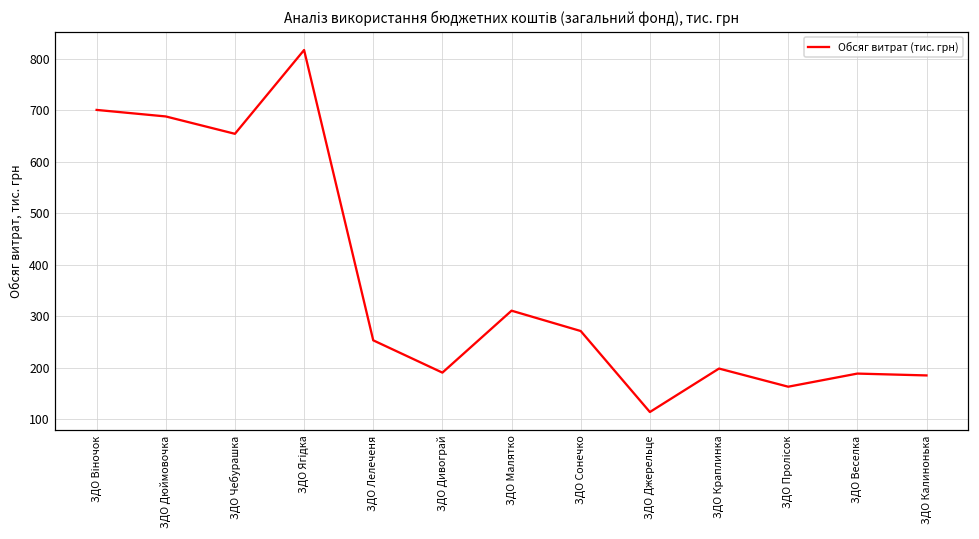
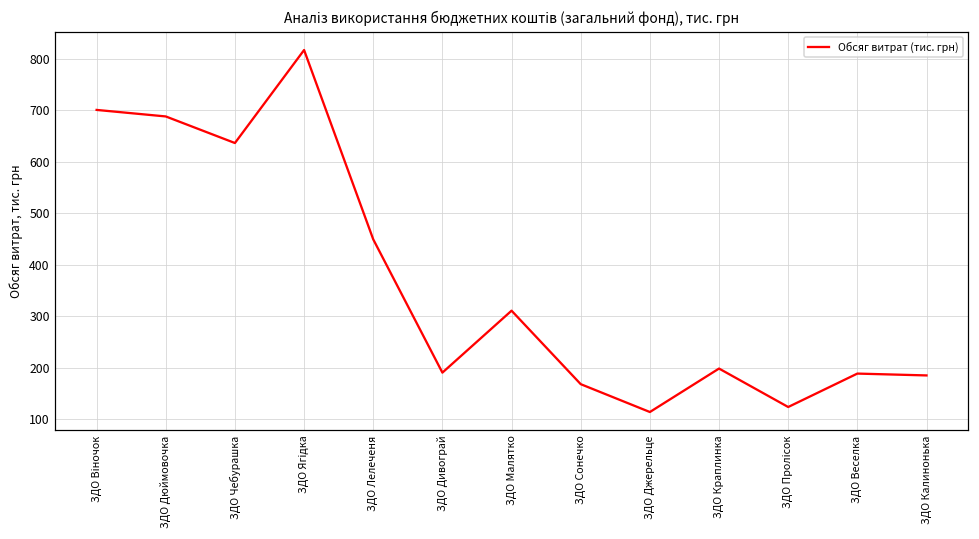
  {
    "ЗДО Віночок": 700,
    "ЗДО Дюймовочка": 690,
-   "ЗДО Чебурашка": 650,
+   "ЗДО Чебурашка": 640,
    "ЗДО Ягідка": 820,
-   "ЗДО Лелеченя": 250,
+   "ЗДО Лелеченя": 450,
    "ЗДО Дивограй": 190,
    "ЗДО Малятко": 310,
-   "ЗДО Сонечко": 270,
+   "ЗДО Сонечко": 170,
    "ЗДО Джерельце": 110,
    "ЗДО Краплинка": 200,
-   "ЗДО Пролісок": 160,
+   "ЗДО Пролісок": 120,
    "ЗДО Веселка": 190,
    "ЗДО Калинонька": 180
  }
